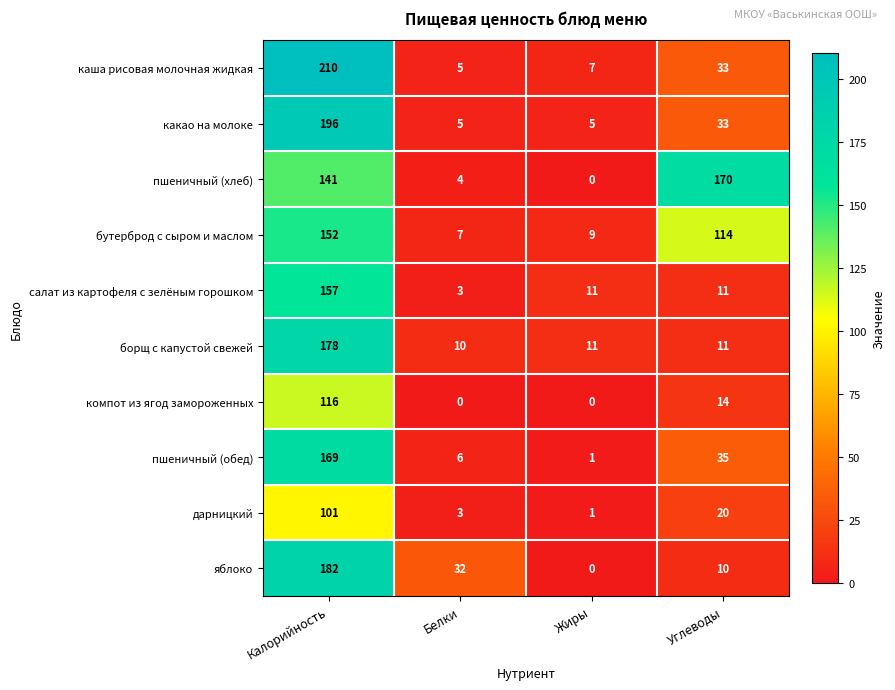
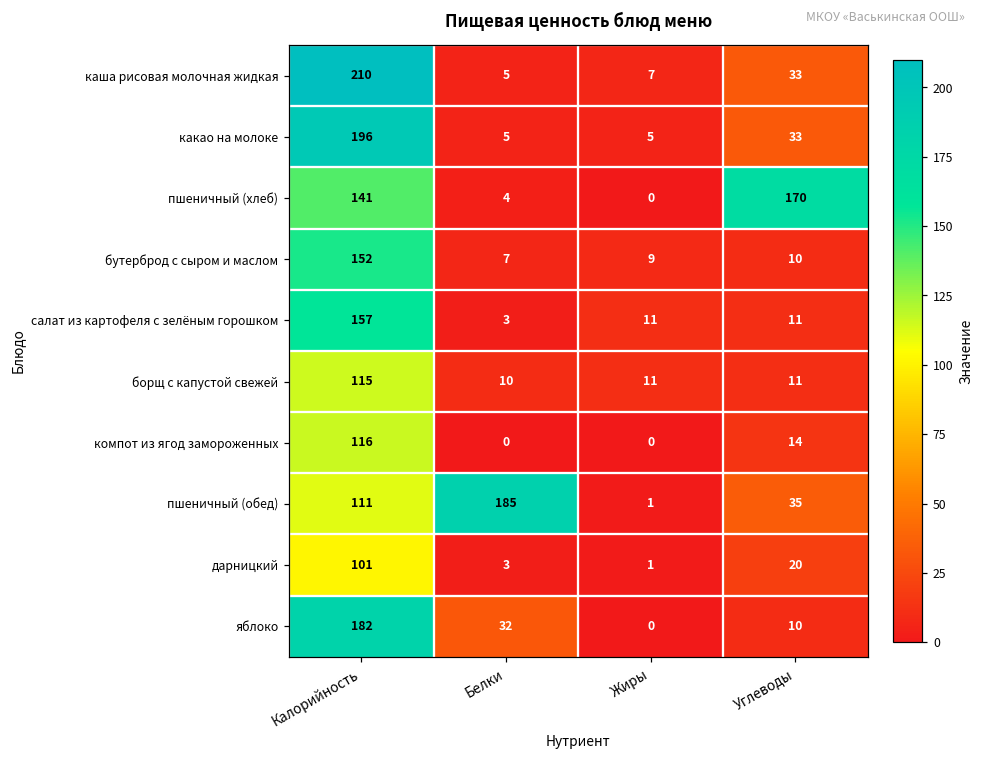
  {
    "каша рисовая молочная жидкая": {
      "Калорийность": 210,
      "Белки": 5,
      "Жиры": 7,
      "Углеводы": 33
    },
    "какао на молоке": {
      "Калорийность": 196,
      "Белки": 5,
      "Жиры": 5,
      "Углеводы": 33
    },
    "пшеничный (хлеб)": {
      "Калорийность": 141,
      "Белки": 4,
      "Жиры": 0,
      "Углеводы": 170
    },
    "бутерброд с сыром и маслом": {
      "Калорийность": 152,
      "Белки": 7,
      "Жиры": 9,
-     "Углеводы": 114
+     "Углеводы": 10
    },
    "салат из картофеля с зелёным горошком": {
      "Калорийность": 157,
      "Белки": 3,
      "Жиры": 11,
      "Углеводы": 11
    },
    "борщ с капустой свежей": {
-     "Калорийность": 178,
+     "Калорийность": 115,
      "Белки": 10,
      "Жиры": 11,
      "Углеводы": 11
    },
    "компот из ягод замороженных": {
      "Калорийность": 116,
      "Белки": 0,
      "Жиры": 0,
      "Углеводы": 14
    },
    "пшеничный (обед)": {
-     "Калорийность": 169,
-     "Белки": 6,
+     "Калорийность": 111,
+     "Белки": 185,
      "Жиры": 1,
      "Углеводы": 35
    },
    "дарницкий": {
      "Калорийность": 101,
      "Белки": 3,
      "Жиры": 1,
      "Углеводы": 20
    },
    "яблоко": {
      "Калорийность": 182,
      "Белки": 32,
      "Жиры": 0,
      "Углеводы": 10
    }
  }
